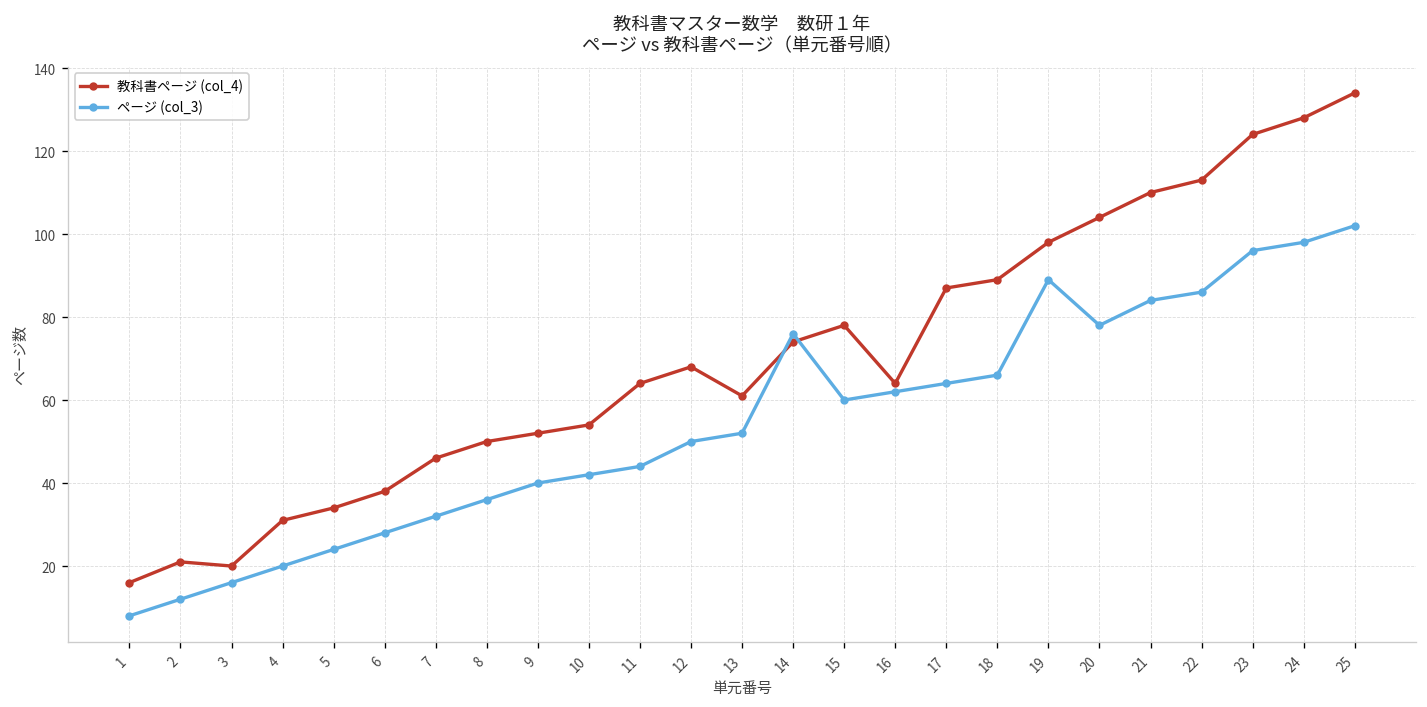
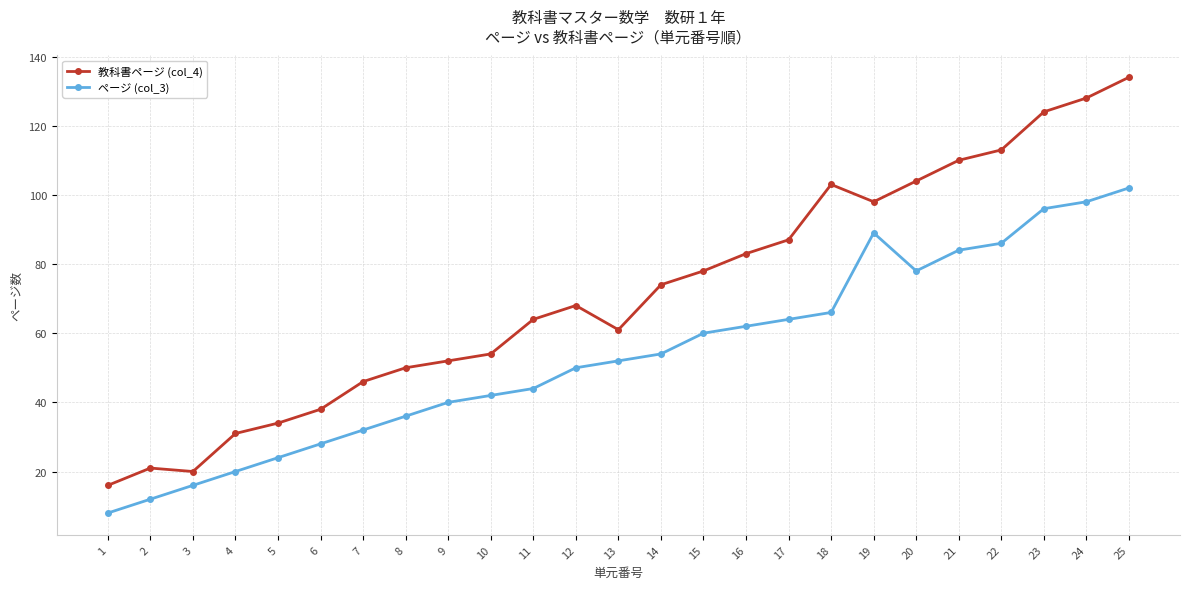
  {
    "教科書ページ (col_4)": {
      "1": 16,
      "2": 21,
      "3": 20,
      "4": 31,
      "5": 34,
      "6": 38,
      "7": 46,
      "8": 50,
      "9": 52,
      "10": 54,
      "11": 64,
      "12": 68,
      "13": 61,
      "14": 74,
      "15": 78,
-     "16": 64,
+     "16": 83,
      "17": 87,
-     "18": 89,
+     "18": 103,
      "19": 98,
      "20": 104,
      "21": 110,
      "22": 113,
      "23": 124,
      "24": 128,
      "25": 134
    },
    "ページ (col_3)": {
      "1": 8,
      "2": 12,
      "3": 16,
      "4": 20,
      "5": 24,
      "6": 28,
      "7": 32,
      "8": 36,
      "9": 40,
      "10": 42,
      "11": 44,
      "12": 50,
      "13": 52,
-     "14": 76,
+     "14": 54,
      "15": 60,
      "16": 62,
      "17": 64,
      "18": 66,
      "19": 89,
      "20": 78,
      "21": 84,
      "22": 86,
      "23": 96,
      "24": 98,
      "25": 102
    }
  }
